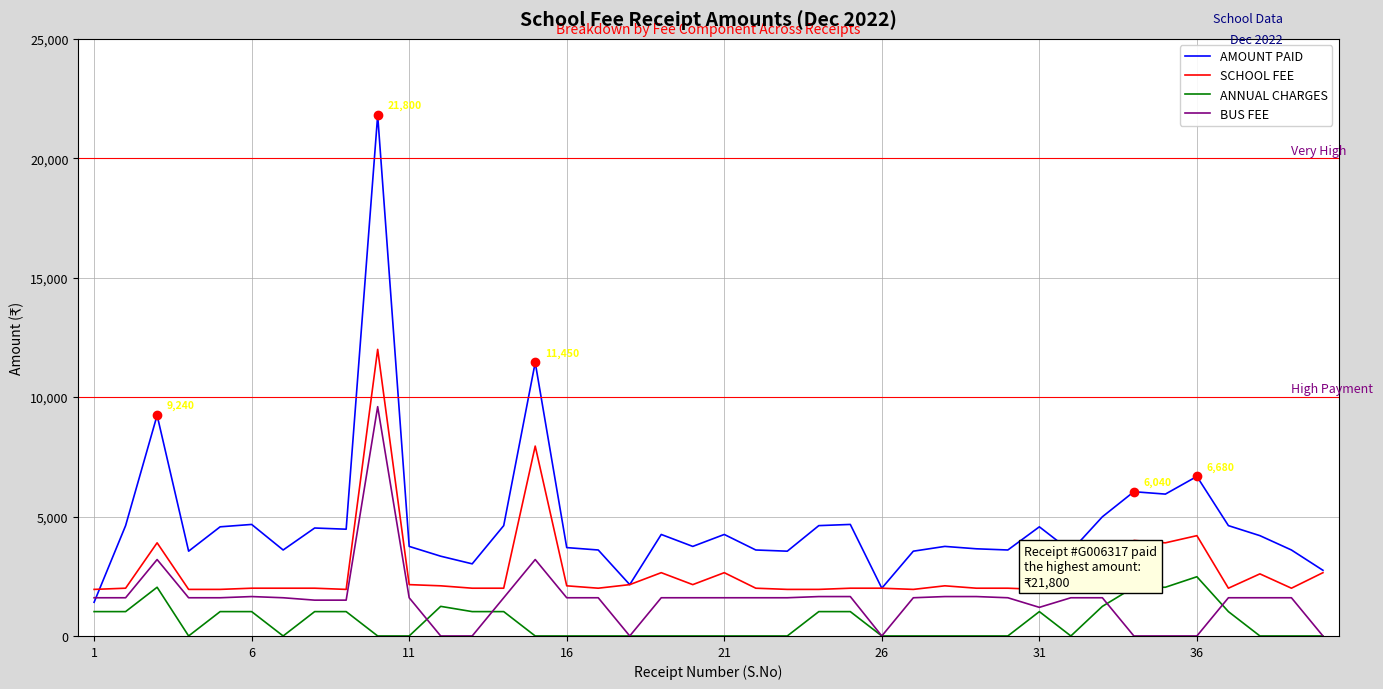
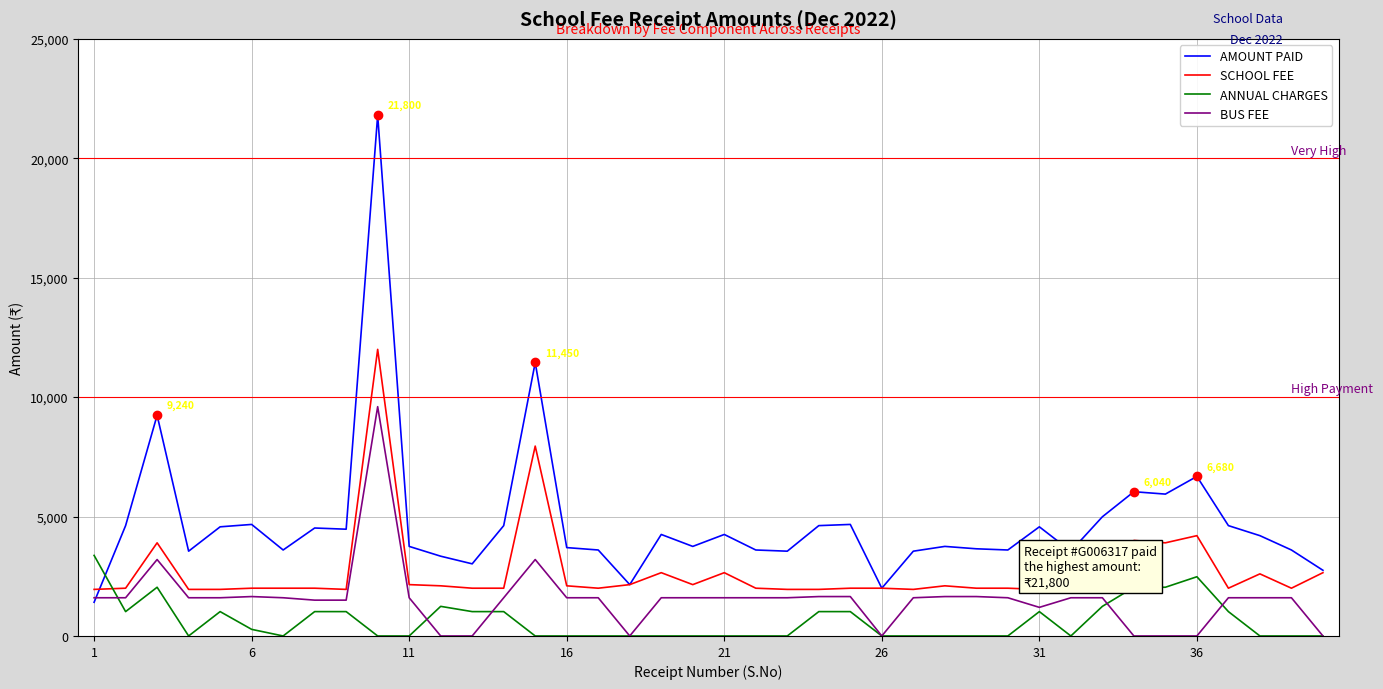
  {
    "AMOUNT PAID": {
      "1": "1,400",
      "6": "4,700",
      "11": "3,800",
      "16": "3,700",
      "21": "4,300",
      "31": "4,600"
    },
    "ANNUAL CHARGES": {
-     "1": "1,000",
-     "6": "1,000",
+     "1": "3,400",
+     "6": "300",
      "11": "0",
      "16": "0",
      "21": "0",
      "31": "1,000",
      "36": "2,500"
    },
    "BUS FEE": {
      "1": "1,600",
      "6": "1,700",
      "11": "1,600",
      "16": "1,600",
      "21": "1,600",
      "31": "1,200",
      "36": "0"
    }
  }
